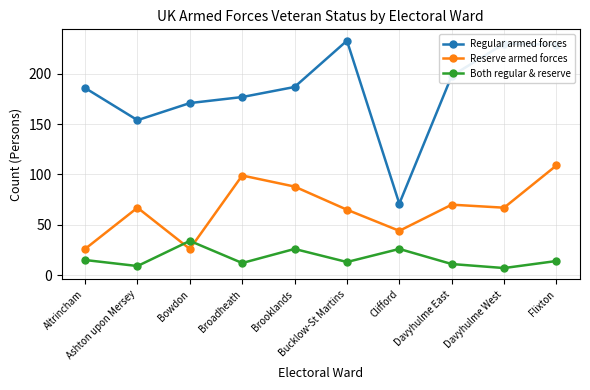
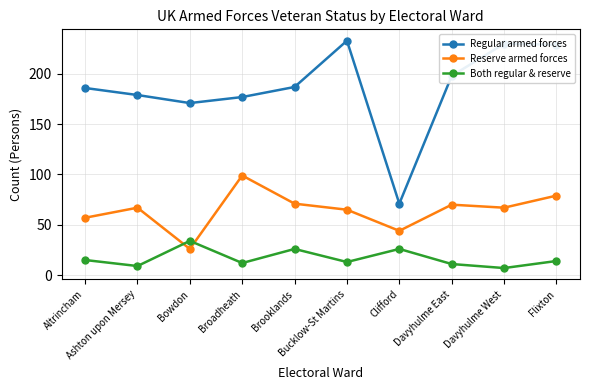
  {
    "Regular armed forces": {
      "Altrincham": 186,
-     "Ashton upon Mersey": 154,
+     "Ashton upon Mersey": 179,
      "Bowdon": 171,
      "Broadheath": 177,
      "Brooklands": 187,
      "Bucklow-St Martins": 233,
      "Clifford": 71
    },
    "Reserve armed forces": {
-     "Altrincham": 26,
+     "Altrincham": 57,
      "Ashton upon Mersey": 67,
      "Bowdon": 26,
      "Broadheath": 99,
-     "Brooklands": 88,
+     "Brooklands": 71,
      "Bucklow-St Martins": 65,
      "Clifford": 44,
      "Davyhulme East": 70,
      "Davyhulme West": 67,
-     "Flixton": 109
+     "Flixton": 79
    },
    "Both regular & reserve": {
      "Altrincham": 15,
      "Ashton upon Mersey": 9,
      "Bowdon": 34,
      "Broadheath": 12,
      "Brooklands": 26,
      "Bucklow-St Martins": 13,
      "Clifford": 26,
      "Davyhulme East": 11,
      "Davyhulme West": 7,
      "Flixton": 14
    }
  }
